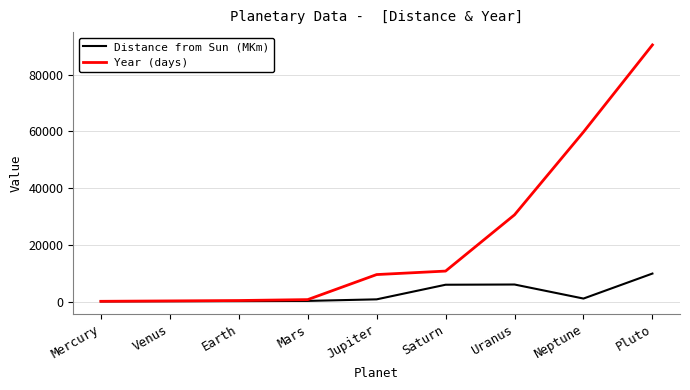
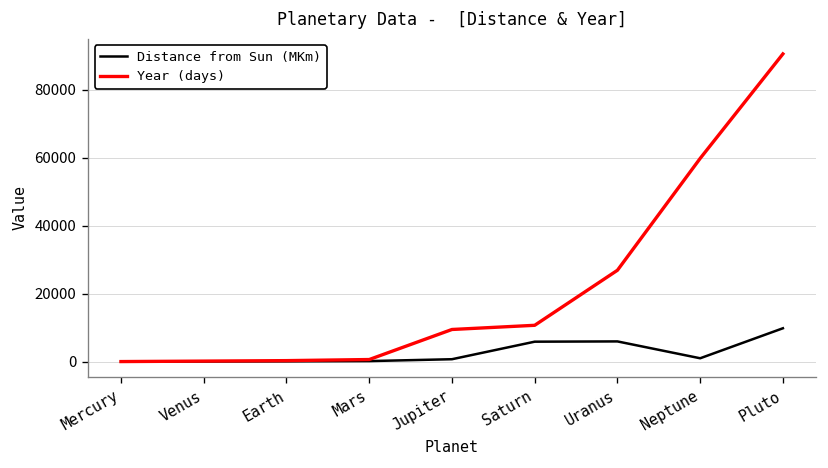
  {
    "Distance from Sun (MKm)": {
      "Jupiter": 1000,
      "Saturn": 6000,
      "Uranus": 6000,
      "Neptune": 1000,
      "Pluto": 10000
    },
    "Year (days)": {
      "Jupiter": 10000,
      "Saturn": 11000,
-     "Uranus": 31000,
+     "Uranus": 27000,
      "Neptune": 60000,
      "Pluto": 91000
    }
  }
